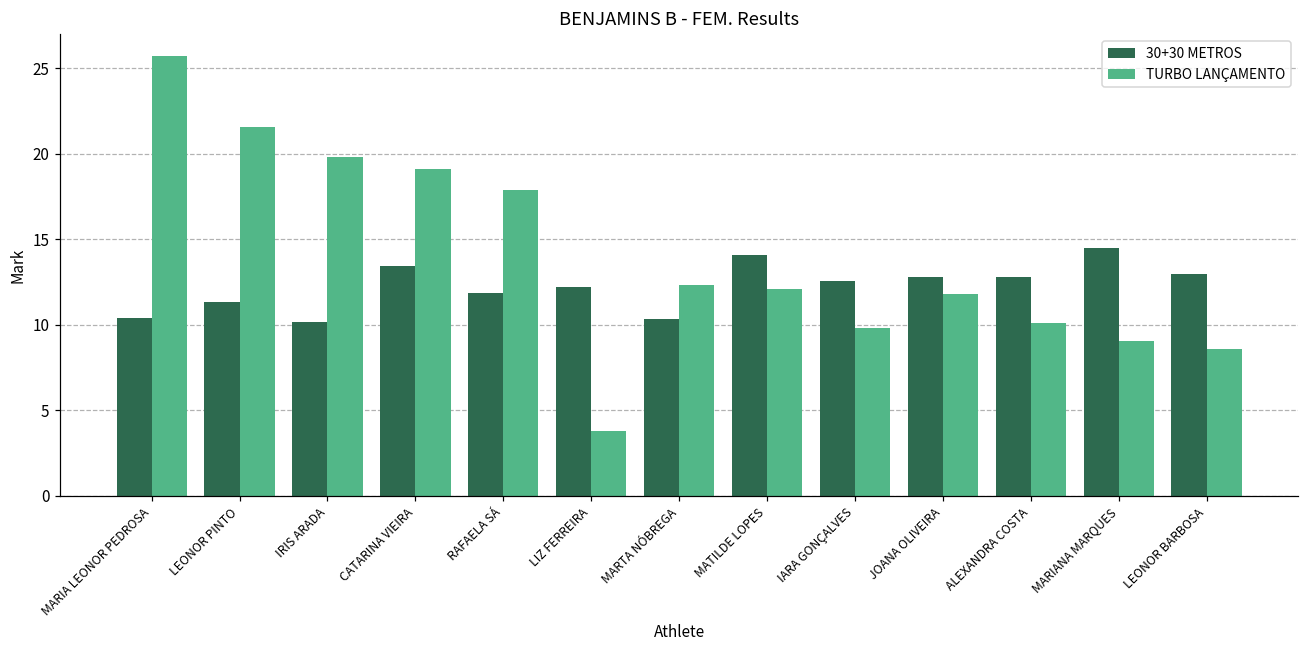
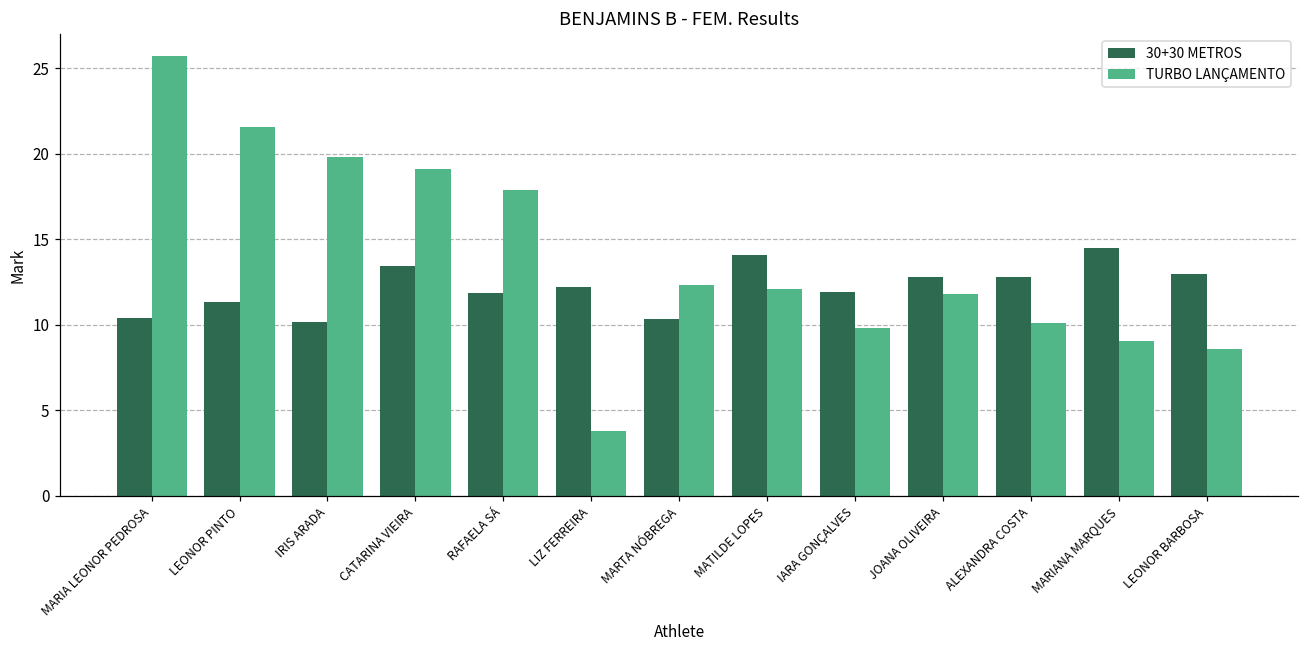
  {
    "30+30 METROS": {
      "MARIA LEONOR PEDROSA": 10.4,
      "LEONOR PINTO": 11.4,
      "IRIS ARADA": 10.2,
      "CATARINA VIEIRA": 13.4,
      "RAFAELA SÁ": 11.9,
      "LIZ FERREIRA": 12.2,
      "MARTA NÓBREGA": 10.3,
      "MATILDE LOPES": 14.1,
-     "IARA GONÇALVES": 12.6,
+     "IARA GONÇALVES": 11.9,
      "JOANA OLIVEIRA": 12.8,
      "ALEXANDRA COSTA": 12.8,
      "MARIANA MARQUES": 14.5,
      "LEONOR BARBOSA": 13.0
    },
    "TURBO LANÇAMENTO": {
      "MARIA LEONOR PEDROSA": 25.7,
      "LEONOR PINTO": 21.6,
      "IRIS ARADA": 19.8,
      "CATARINA VIEIRA": 19.1,
      "RAFAELA SÁ": 17.9,
      "LIZ FERREIRA": 3.8,
      "MARTA NÓBREGA": 12.3,
      "MATILDE LOPES": 12.1,
      "IARA GONÇALVES": 9.8,
      "JOANA OLIVEIRA": 11.8,
      "ALEXANDRA COSTA": 10.1,
      "MARIANA MARQUES": 9.1,
      "LEONOR BARBOSA": 8.6
    }
  }
